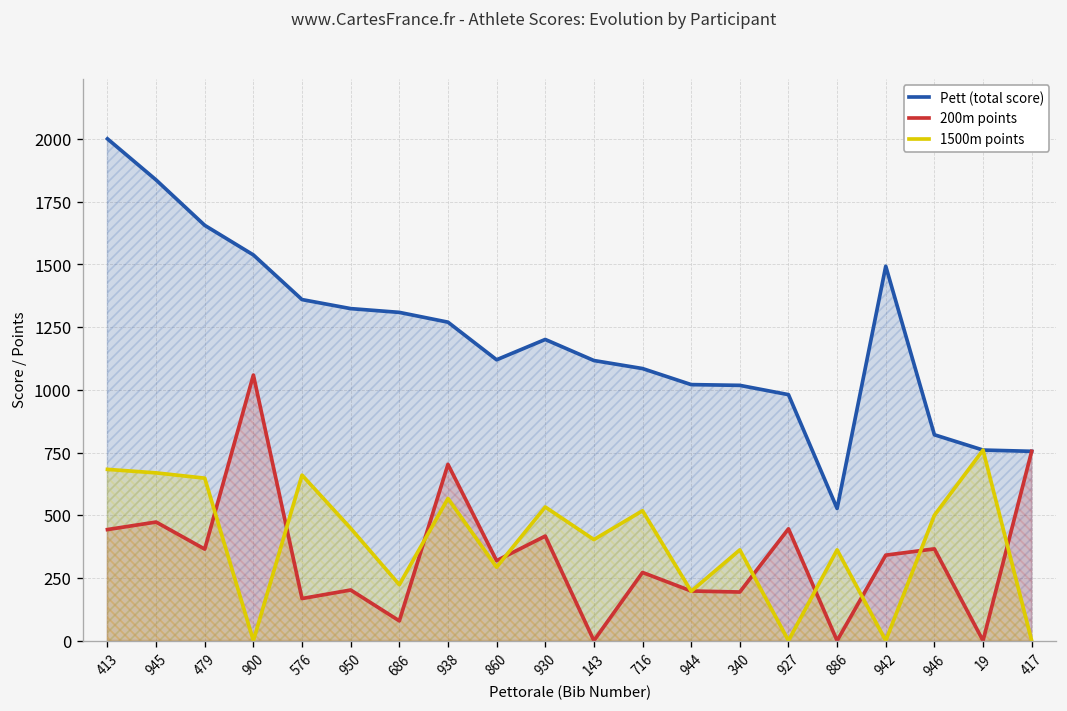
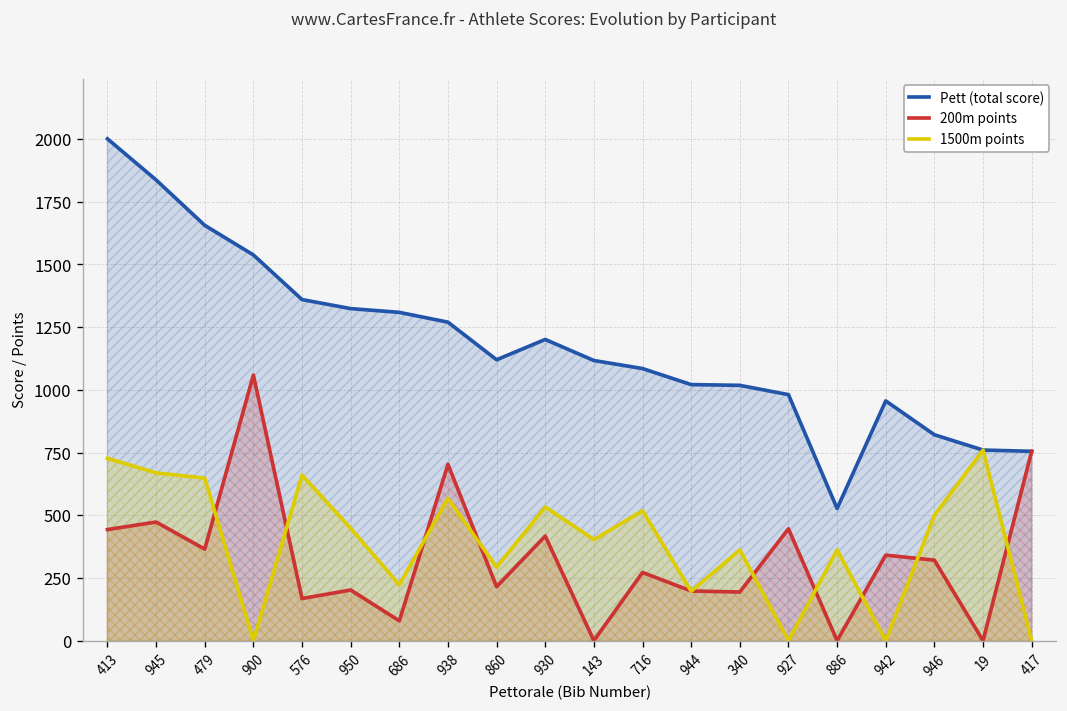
  {
    "Pett (total score)": {
      "413": 2000,
      "945": 1840,
      "479": 1660,
      "900": 1540,
      "576": 1360,
      "950": 1320,
      "686": 1310,
      "938": 1270,
      "860": 1120,
      "930": 1200,
      "143": 1120,
      "716": 1090,
      "944": 1020,
      "340": 1020,
      "927": 980,
      "886": 530,
-     "942": 1490,
+     "942": 960,
      "946": 820
    },
    "200m points": {
      "413": 440,
      "945": 470,
      "479": 370,
      "900": 1060,
      "576": 170,
      "950": 200,
      "686": 80,
      "938": 700,
-     "860": 320,
+     "860": 220,
      "930": 420,
      "143": 0,
      "716": 270,
      "340": 190,
      "927": 450,
      "886": 0,
      "942": 340,
-     "946": 370,
+     "946": 320,
      "19": 0
    },
    "1500m points": {
-     "413": 680,
+     "413": 730,
      "945": 670,
      "479": 650,
      "900": 0,
      "576": 660,
      "950": 450,
      "686": 220,
      "938": 570,
      "860": 290,
      "930": 530,
      "143": 400,
      "716": 520,
      "340": 360,
      "927": 0,
      "886": 360,
      "942": 0,
      "946": 500,
      "417": 0
    }
  }
